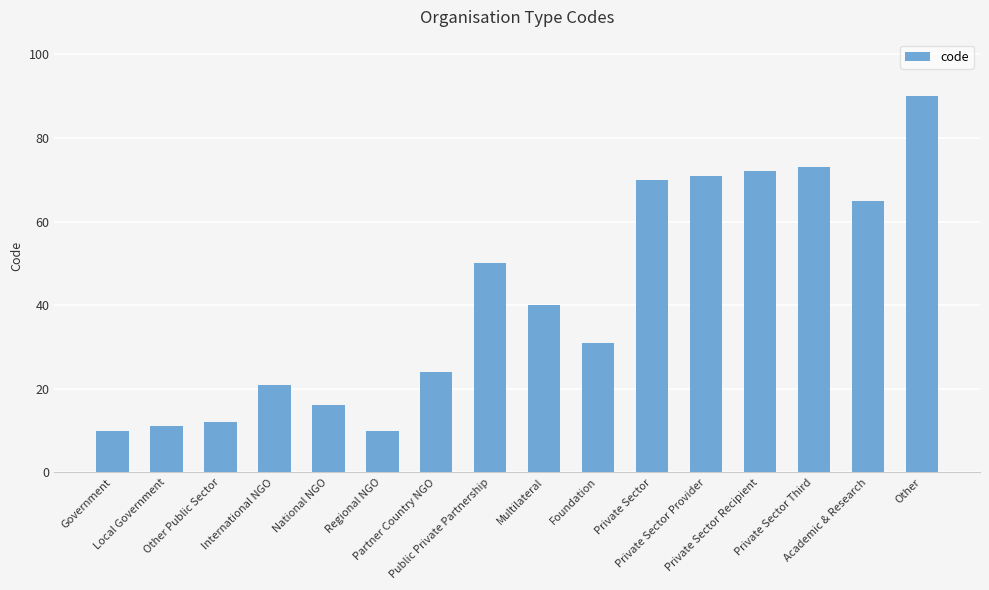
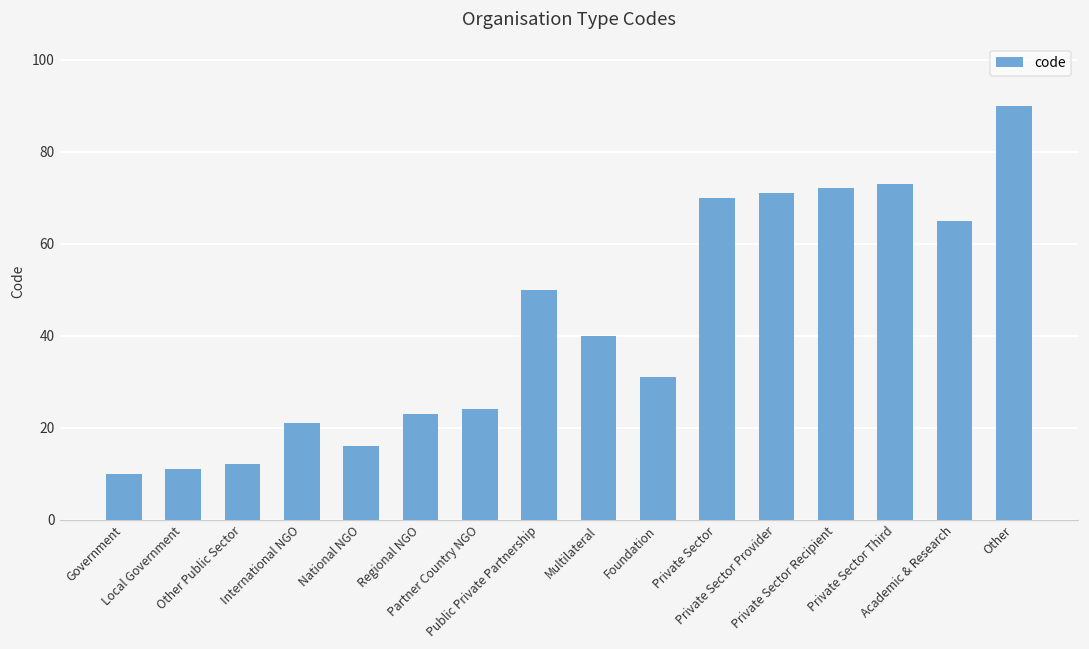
  {
    "Government": 10,
    "Local Government": 11,
    "Other Public Sector": 12,
    "International NGO": 21,
    "National NGO": 16,
-   "Regional NGO": 10,
+   "Regional NGO": 23,
    "Partner Country NGO": 24,
    "Public Private Partnership": 50,
    "Multilateral": 40,
    "Foundation": 31,
    "Private Sector": 70,
    "Private Sector Provider": 71,
    "Private Sector Recipient": 72,
    "Private Sector Third": 73,
    "Academic & Research": 65,
    "Other": 90
  }
